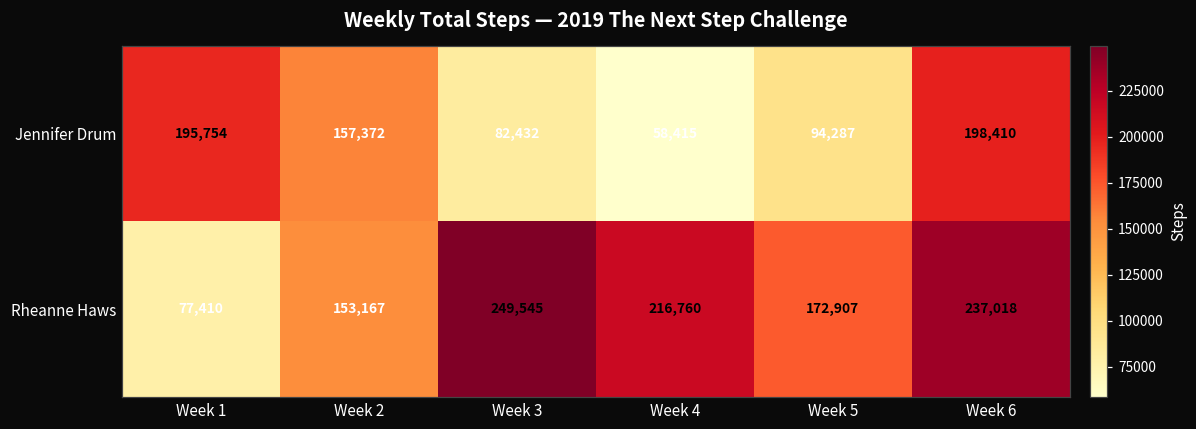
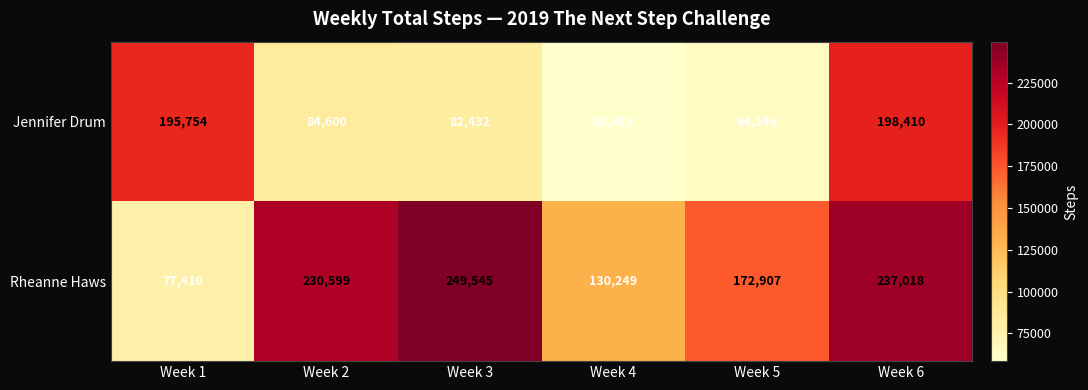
  {
    "Jennifer Drum": {
      "Week 1": "195,754",
-     "Week 2": "157,372",
+     "Week 2": "84,600",
      "Week 3": "82,432",
      "Week 4": "58,415",
-     "Week 5": "94,287",
+     "Week 5": "64,246",
      "Week 6": "198,410"
    },
    "Rheanne Haws": {
      "Week 1": "77,410",
-     "Week 2": "153,167",
+     "Week 2": "230,599",
      "Week 3": "249,545",
-     "Week 4": "216,760",
+     "Week 4": "130,249",
      "Week 5": "172,907",
      "Week 6": "237,018"
    }
  }
